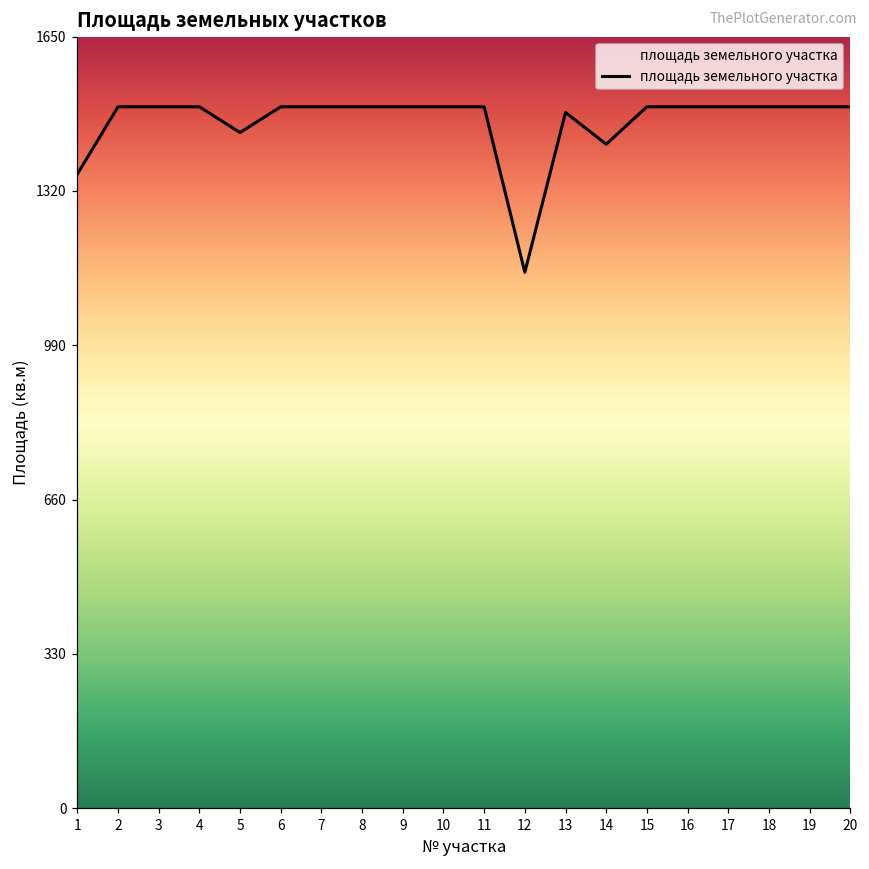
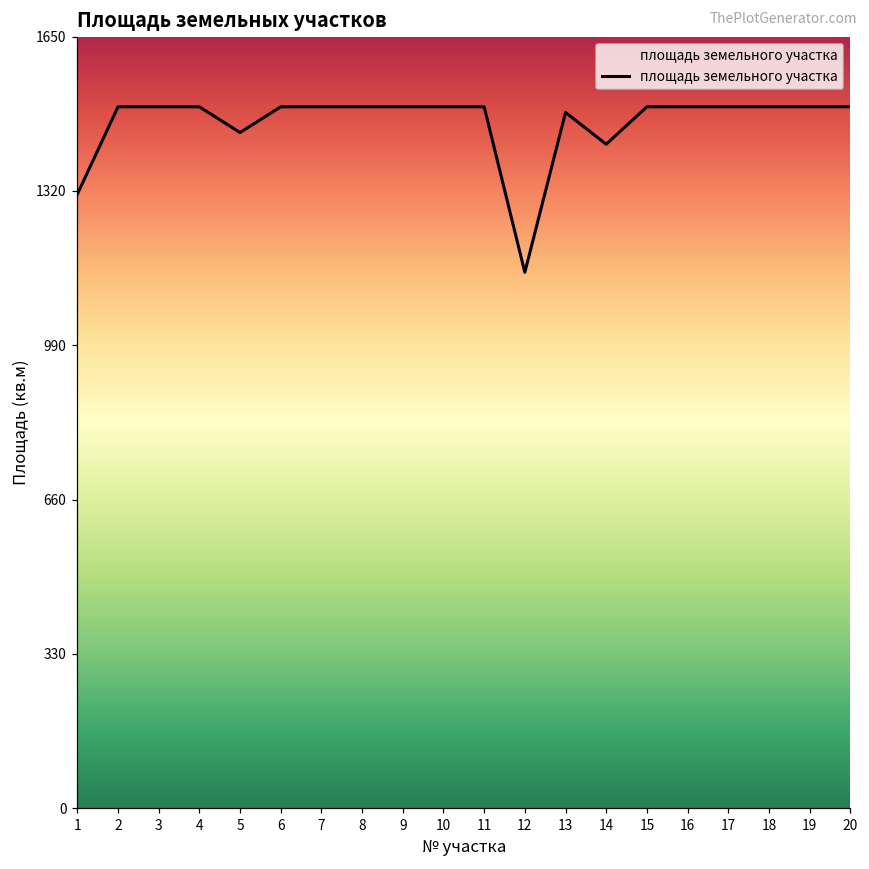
  {
-   "1": 1360,
+   "1": 1310,
    "2": 1500,
    "3": 1500,
    "4": 1500,
    "5": 1450,
    "6": 1500,
    "7": 1500,
    "8": 1500,
    "9": 1500,
    "10": 1500,
    "11": 1500,
    "12": 1150,
    "13": 1490,
    "14": 1420,
    "15": 1500,
    "16": 1500,
    "17": 1500,
    "18": 1500,
    "19": 1500,
    "20": 1500
  }
